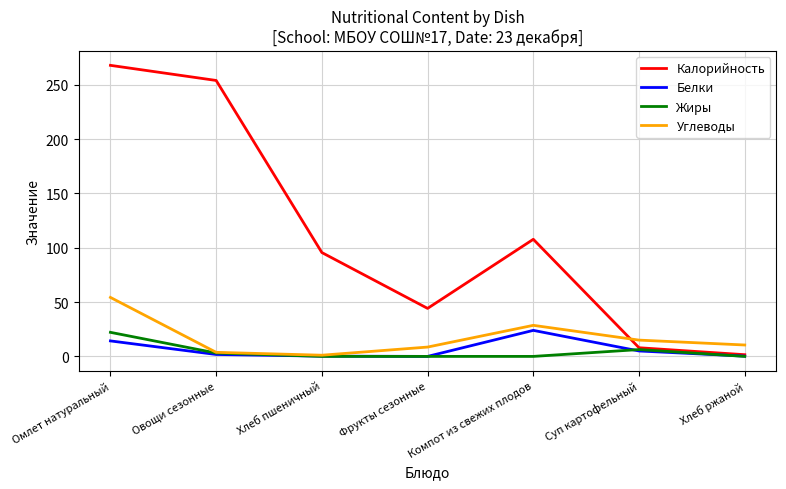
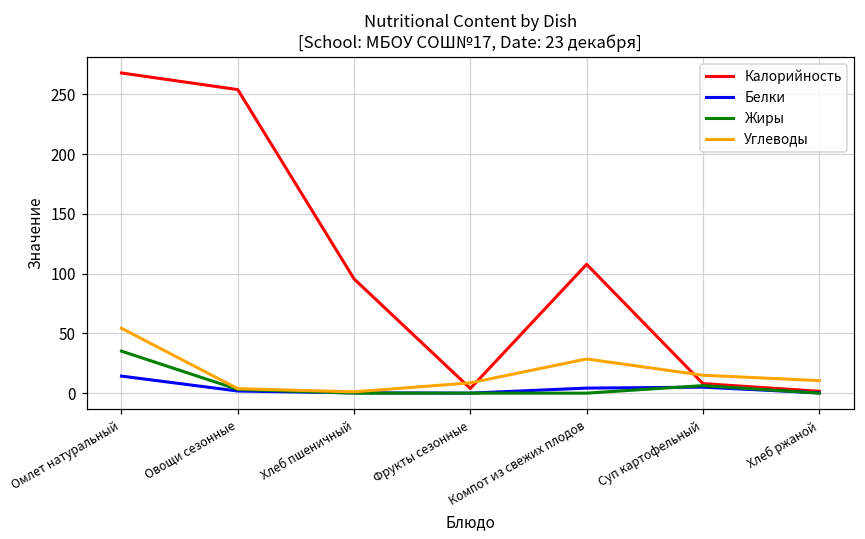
  {
    "Калорийность": {
      "Омлет натуральный": 268,
      "Овощи сезонные": 254,
      "Хлеб пшеничный": 96,
-     "Фрукты сезонные": 44,
+     "Фрукты сезонные": 4,
      "Компот из свежих плодов": 108
    },
    "Белки": {
      "Омлет натуральный": 14,
-     "Компот из свежих плодов": 24
+     "Компот из свежих плодов": 4
    },
    "Жиры": {
-     "Омлет натуральный": 22,
+     "Омлет натуральный": 35,
      "Компот из свежих плодов": 0
    },
    "Углеводы": {
      "Омлет натуральный": 54,
      "Фрукты сезонные": 9,
      "Компот из свежих плодов": 29,
      "Суп картофельный": 15,
      "Хлеб ржаной": 11
    }
  }
